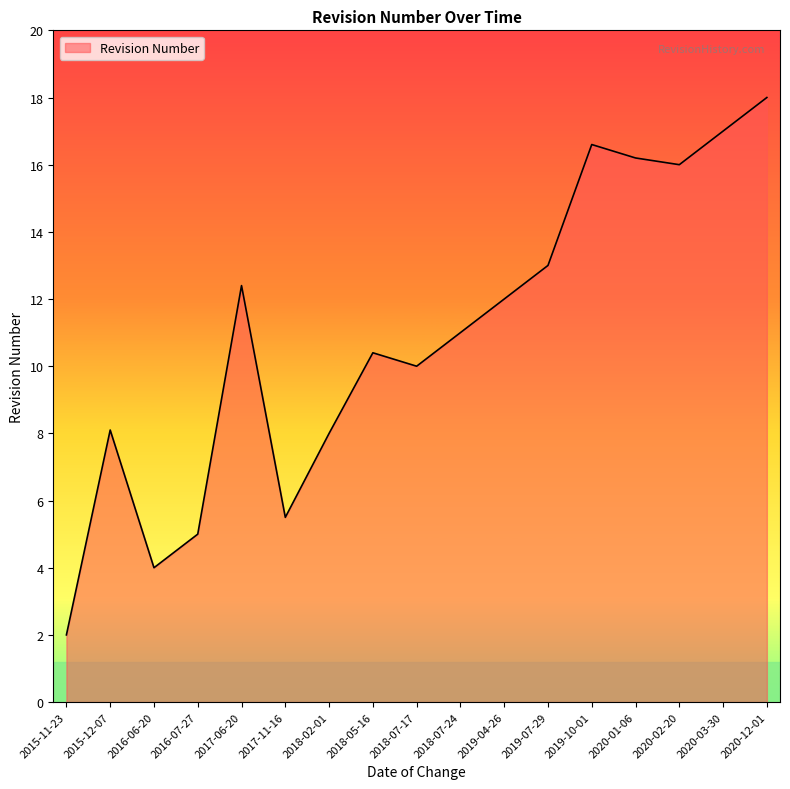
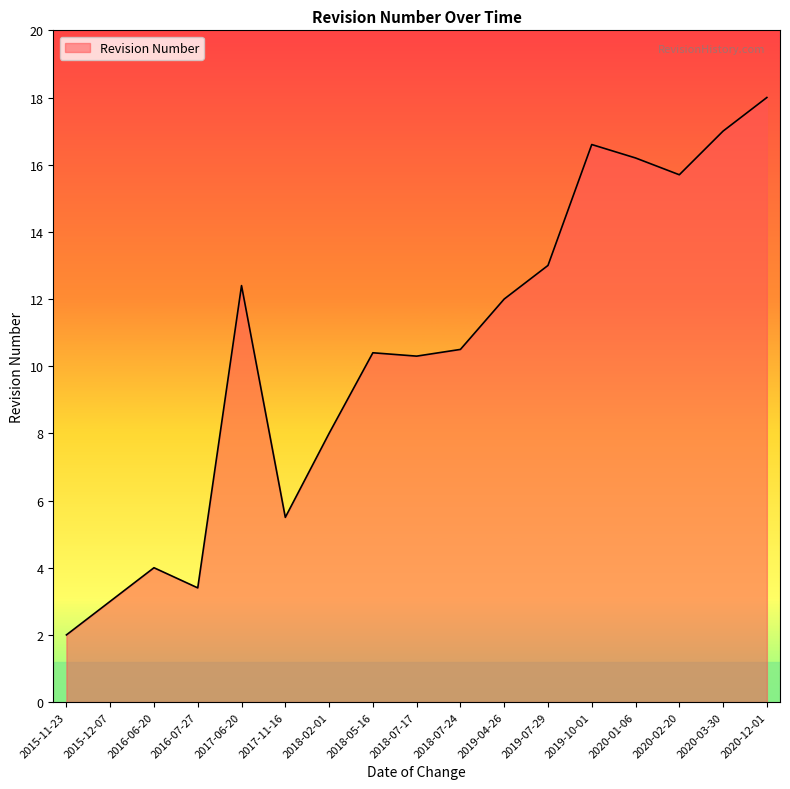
  {
    "2015-11-23": 2.0,
-   "2015-12-07": 8.1,
+   "2015-12-07": 3.0,
    "2016-06-20": 4.0,
-   "2016-07-27": 5.0,
+   "2016-07-27": 3.4,
    "2017-06-20": 12.4,
    "2017-11-16": 5.5,
    "2018-02-01": 8.0,
    "2018-05-16": 10.4,
-   "2018-07-17": 10.0,
-   "2018-07-24": 11.0,
+   "2018-07-17": 10.3,
+   "2018-07-24": 10.5,
    "2019-04-26": 12.0,
    "2019-07-29": 13.0,
    "2019-10-01": 16.6,
    "2020-01-06": 16.2,
-   "2020-02-20": 16.0,
+   "2020-02-20": 15.7,
    "2020-03-30": 17.0,
    "2020-12-01": 18.0
  }
